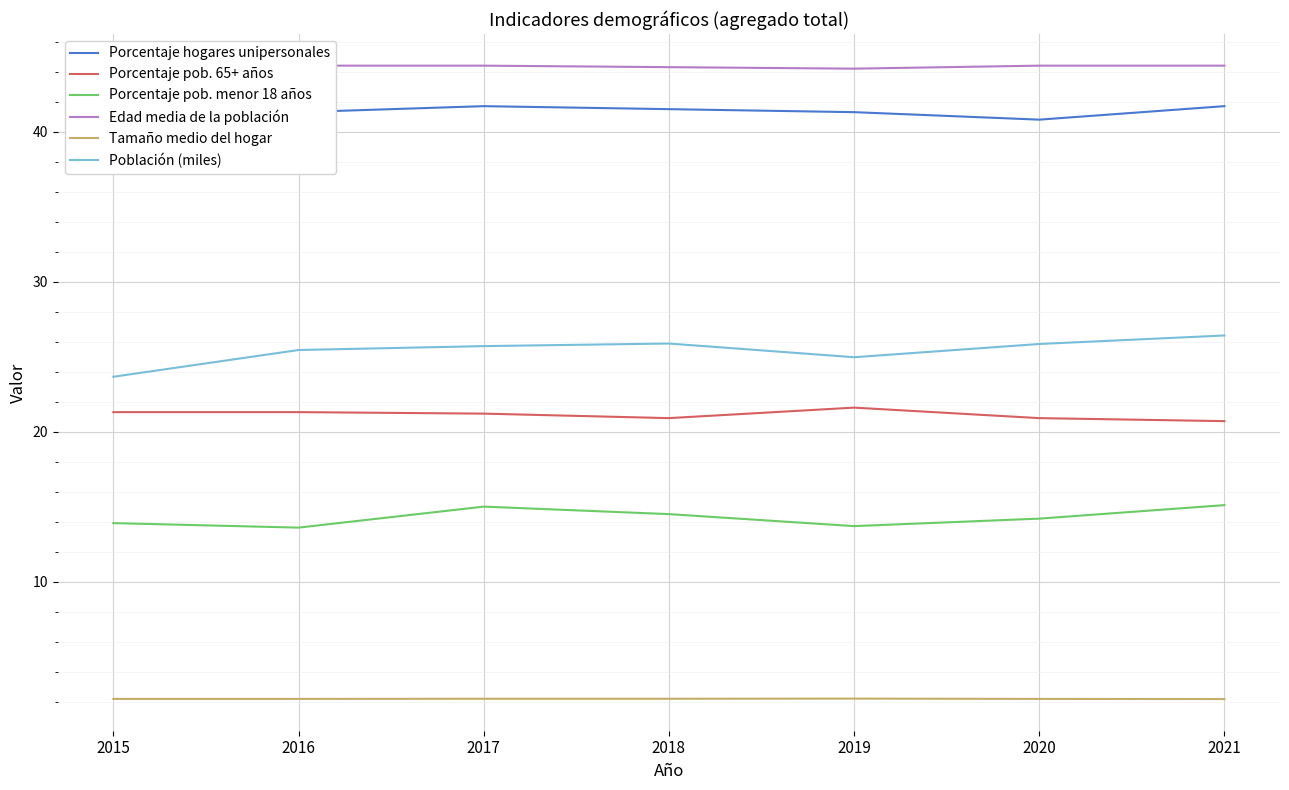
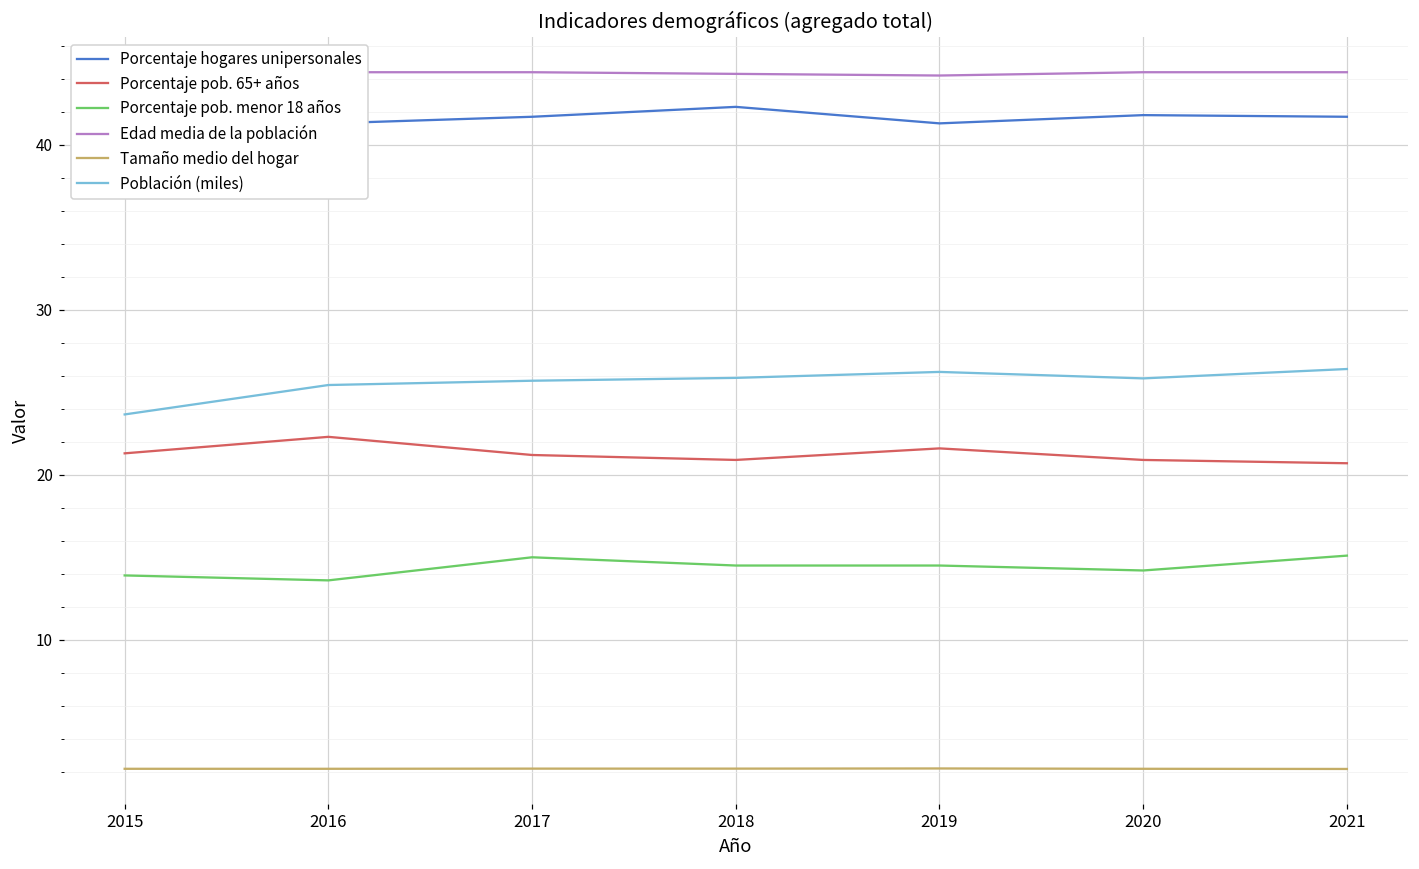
  {
    "Porcentaje hogares unipersonales": {
      "2017": 41.7,
-     "2018": 41.5,
+     "2018": 42.3,
      "2019": 41.3,
-     "2020": 40.8,
+     "2020": 41.8,
      "2021": 41.7
    },
    "Porcentaje pob. 65+ años": {
      "2015": 21.3,
-     "2016": 21.3,
+     "2016": 22.3,
      "2017": 21.2,
      "2018": 20.9,
      "2019": 21.6,
      "2020": 20.9,
      "2021": 20.7
    },
    "Porcentaje pob. menor 18 años": {
      "2015": 13.9,
      "2016": 13.6,
      "2017": 15.0,
      "2018": 14.5,
-     "2019": 13.7,
+     "2019": 14.5,
      "2020": 14.2,
      "2021": 15.1
    },
    "Edad media de la población": {
      "2017": 44.4,
      "2018": 44.3,
      "2019": 44.2,
      "2020": 44.4,
      "2021": 44.4
    },
    "Tamaño medio del hogar": {
      "2015": 2.2,
      "2016": 2.2,
      "2017": 2.2,
      "2018": 2.2,
      "2019": 2.2,
      "2020": 2.2,
      "2021": 2.2
    },
    "Población (miles)": {
      "2015": 23.7,
      "2016": 25.4,
      "2017": 25.7,
      "2018": 25.9,
-     "2019": 25.0,
+     "2019": 26.2,
      "2020": 25.8,
      "2021": 26.4
    }
  }
